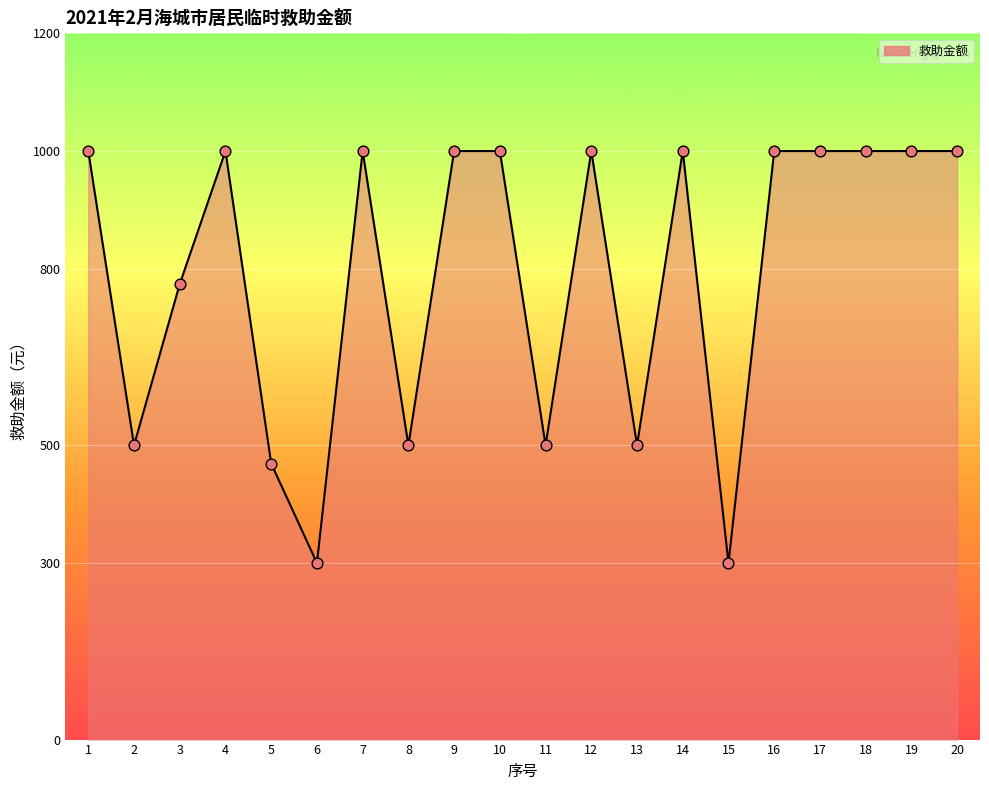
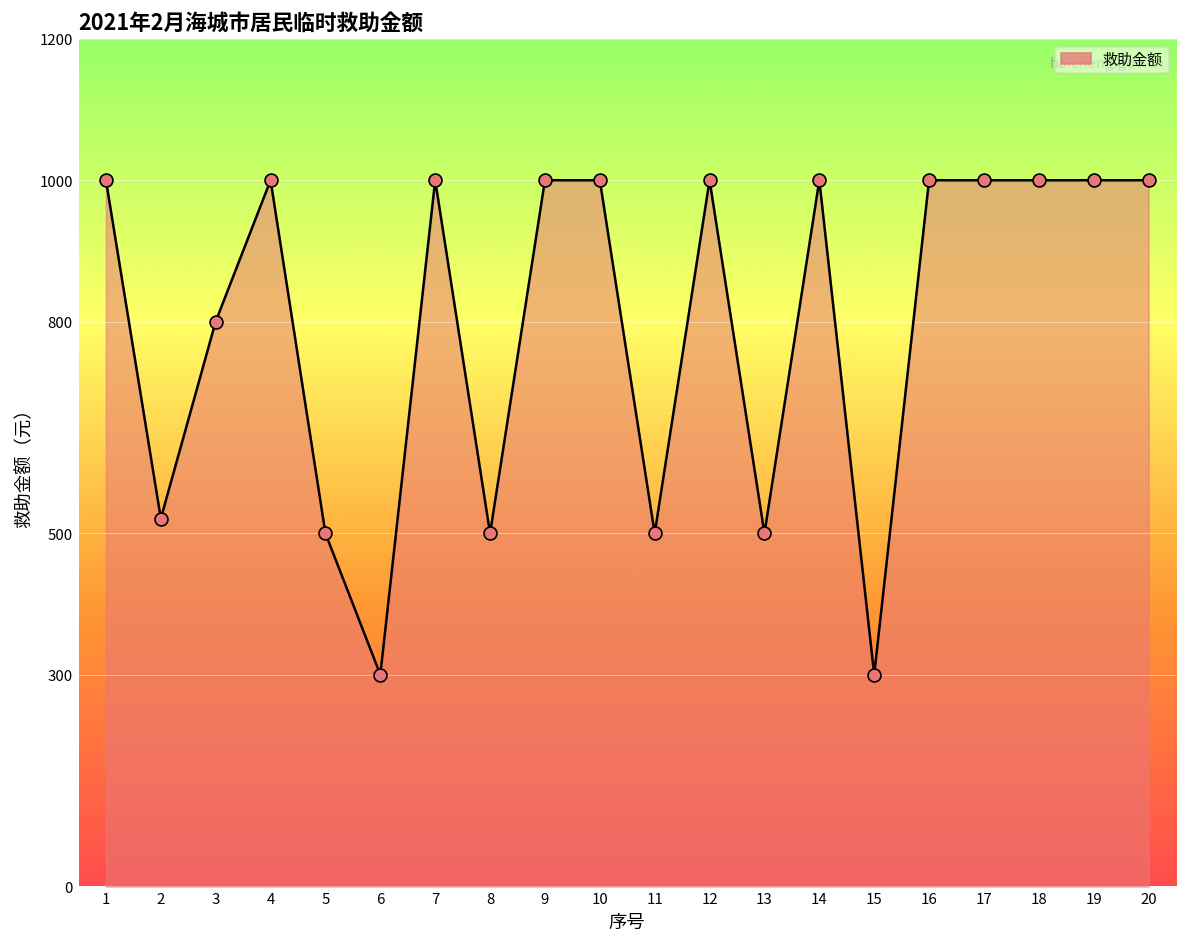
  {
    "1": 1000,
-   "2": 500,
-   "3": 770,
+   "2": 520,
+   "3": 800,
    "4": 1000,
-   "5": 470,
+   "5": 500,
    "6": 300,
    "7": 1000,
    "8": 500,
    "9": 1000,
    "10": 1000,
    "11": 500,
    "12": 1000,
    "13": 500,
    "14": 1000,
    "15": 300,
    "16": 1000,
    "17": 1000,
    "18": 1000,
    "19": 1000,
    "20": 1000
  }
